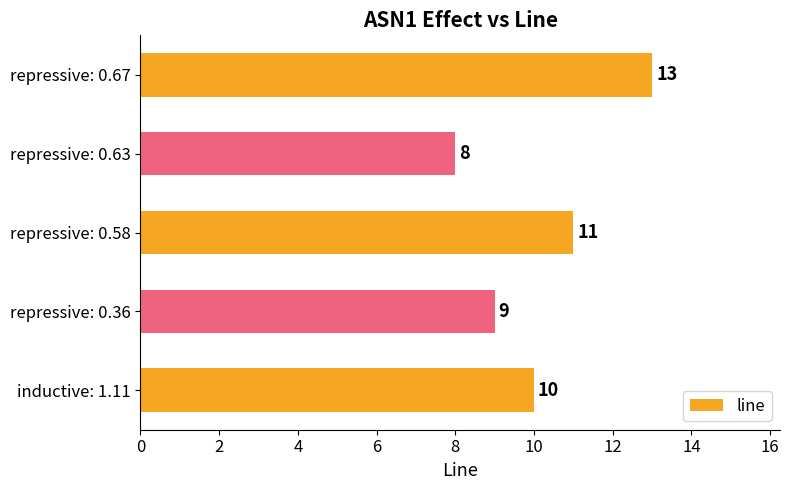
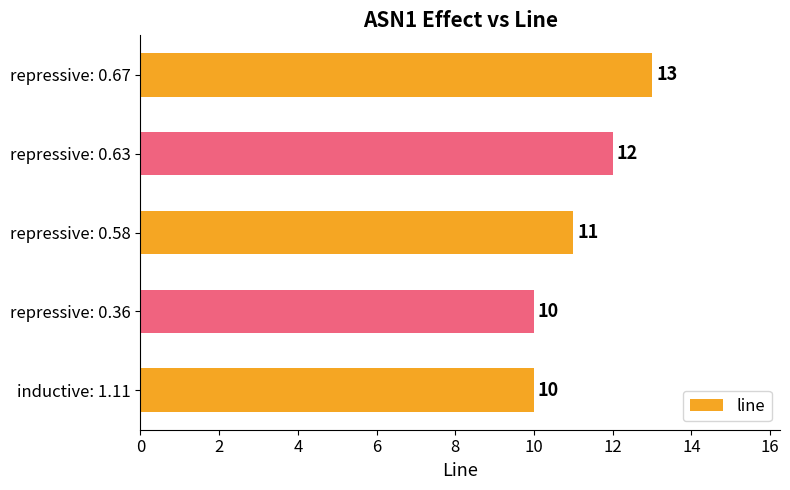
  {
    "repressive: 0.67": 13,
-   "repressive: 0.63": 8,
+   "repressive: 0.63": 12,
    "repressive: 0.58": 11,
-   "repressive: 0.36": 9,
+   "repressive: 0.36": 10,
    "inductive: 1.11": 10
  }
